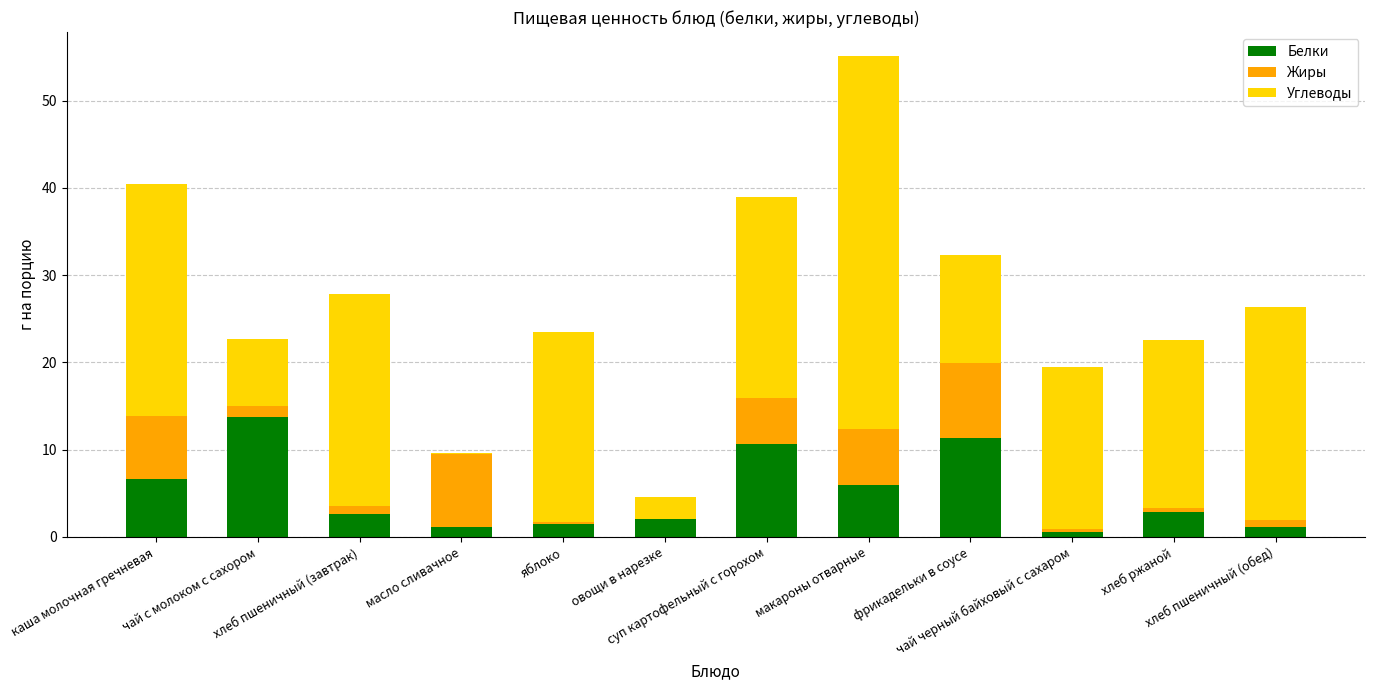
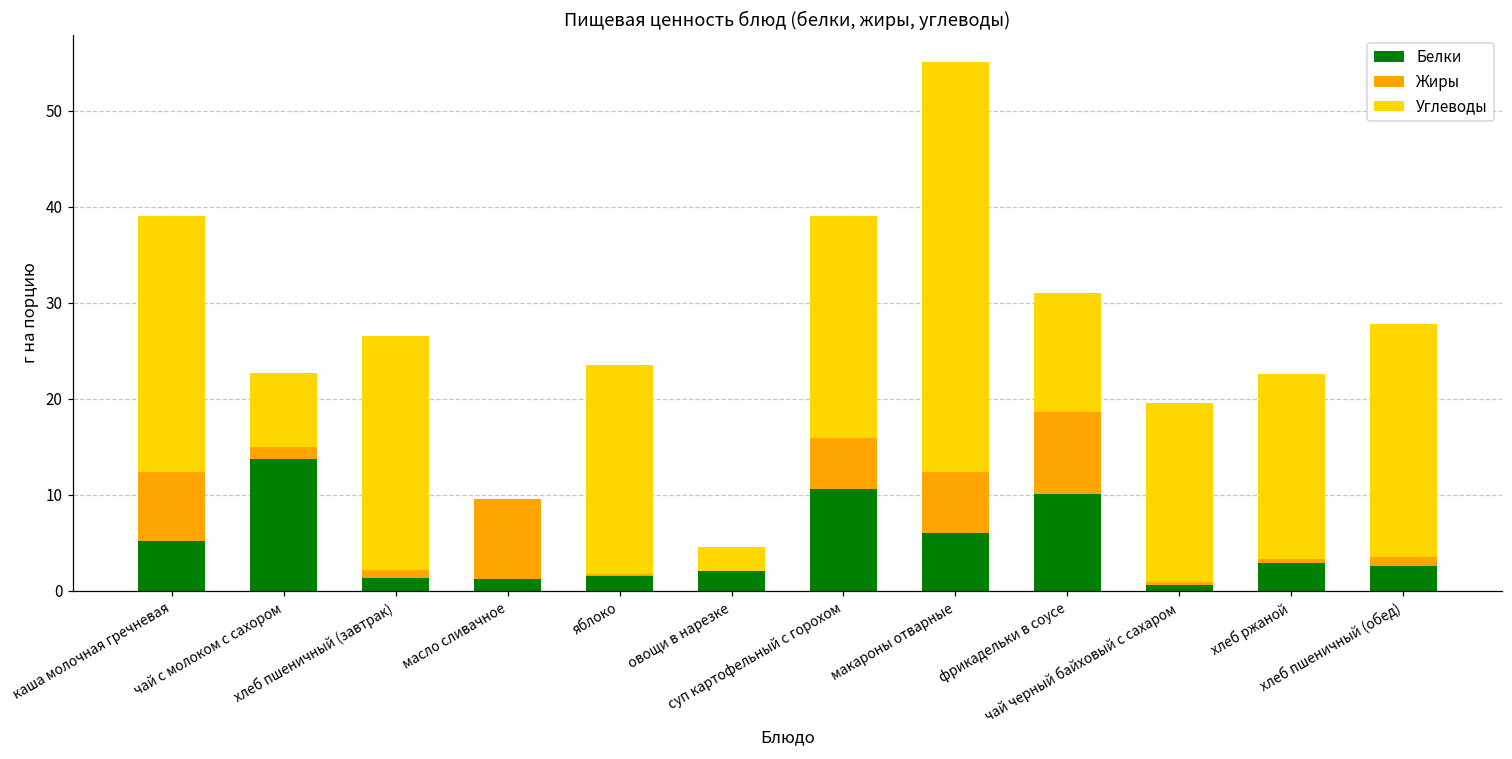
  {
    "Белки": {
-     "каша молочная гречневая": 7,
+     "каша молочная гречневая": 5,
      "чай с молоком с сахором": 14,
-     "хлеб пшеничный (завтрак)": 3,
+     "хлеб пшеничный (завтрак)": 1,
      "масло сливачное": 1,
      "яблоко": 2,
      "овощи в нарезке": 2,
      "суп картофельный с горохом": 11,
      "макароны отварные": 6,
-     "фрикадельки в соусе": 11,
+     "фрикадельки в соусе": 10,
      "чай черный байховый с сахаром": 1,
      "хлеб ржаной": 3,
-     "хлеб пшеничный (обед)": 1
+     "хлеб пшеничный (обед)": 3
    }
  }
